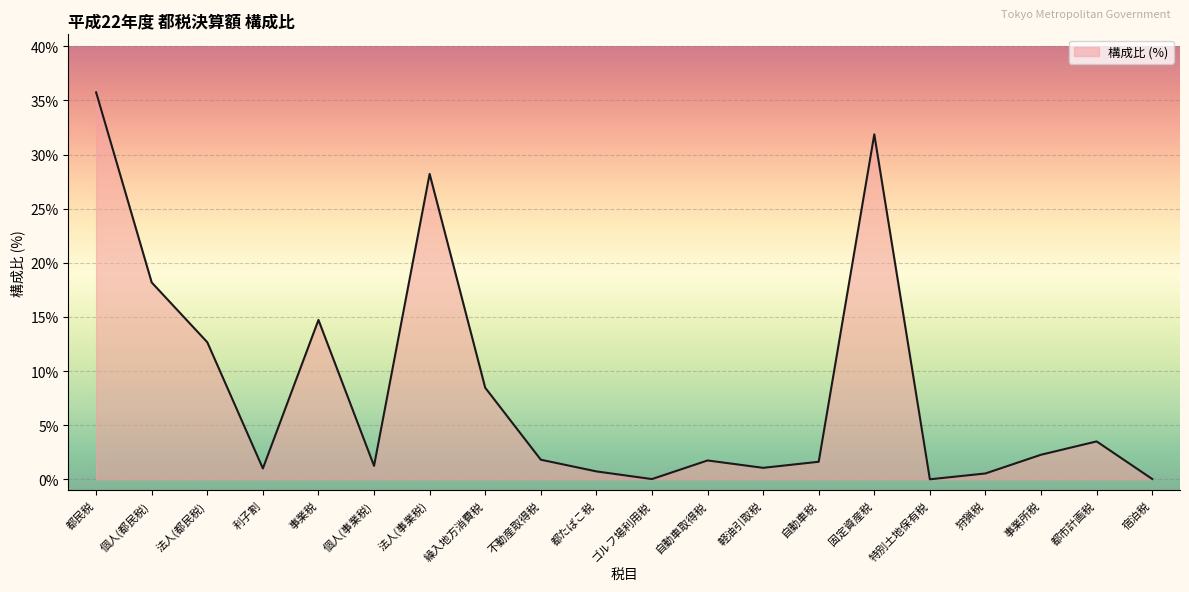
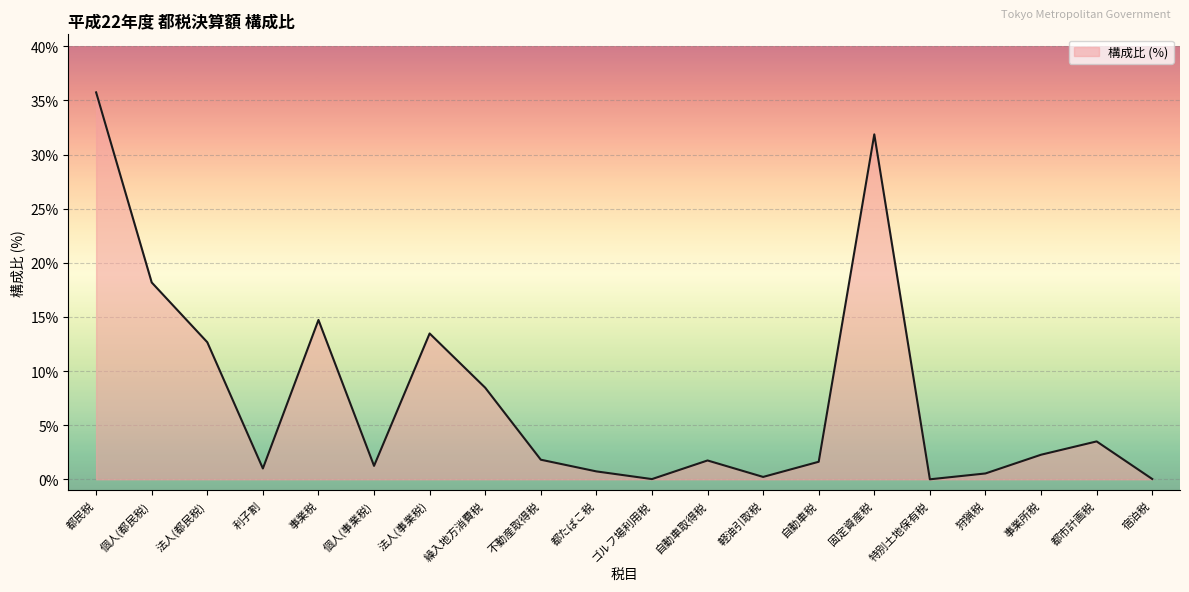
  {
    "都民税": "35.7%",
    "個人(都民税)": "18.2%",
    "法人(都民税)": "12.7%",
    "利子割": "1.0%",
    "事業税": "14.7%",
    "個人(事業税)": "1.2%",
-   "法人(事業税)": "28.2%",
+   "法人(事業税)": "13.5%",
    "繰入地方消費税": "8.5%",
    "不動産取得税": "1.8%",
    "都たばこ税": "0.7%",
    "ゴルフ場利用税": "0.0%",
    "自動車取得税": "1.7%",
-   "軽油引取税": "1.1%",
+   "軽油引取税": "0.2%",
    "自動車税": "1.6%",
    "固定資産税": "31.9%",
    "特別土地保有税": "0.0%",
    "狩猟税": "0.5%",
    "事業所税": "2.3%",
    "都市計画税": "3.5%",
    "宿泊税": "0.0%"
  }
